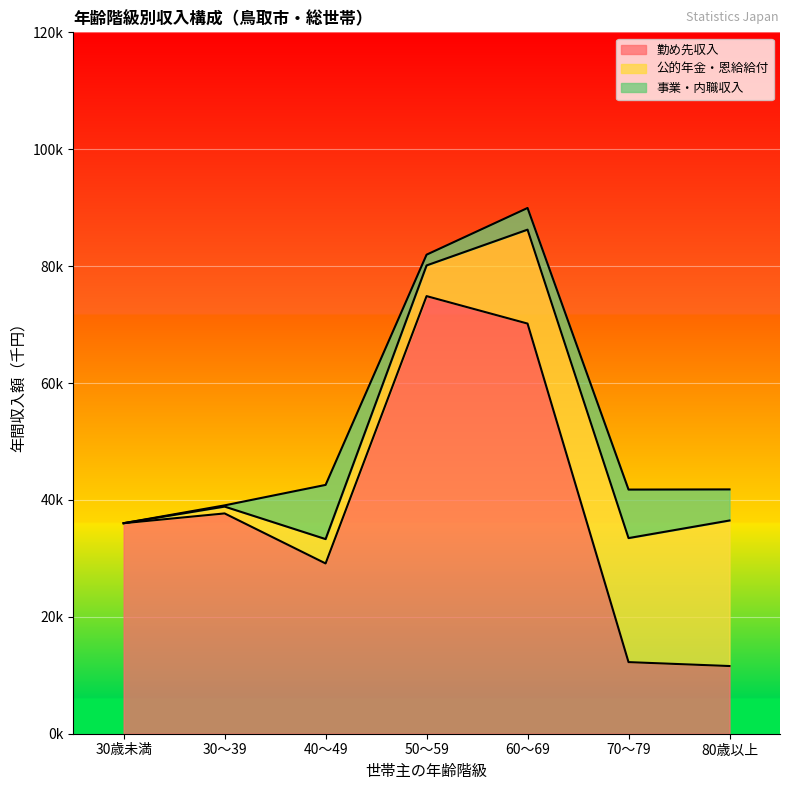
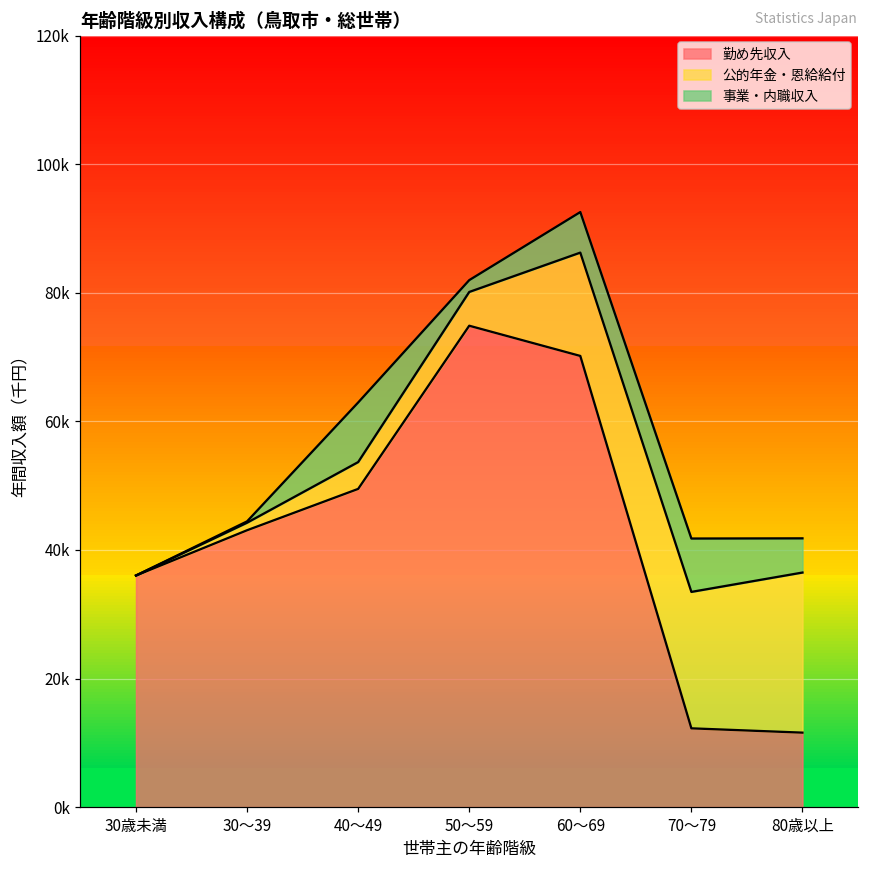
  {
    "勤め先収入": {
-     "30～39": 38000,
-     "40～49": 29000,
+     "30～39": 43000,
+     "40～49": 49000,
      "50～59": 75000,
      "60～69": 70000,
      "70～79": 12000,
      "80歳以上": 12000
    },
    "公的年金・恩給給付": {
      "40～49": 4000,
      "50～59": 5000,
      "60～69": 16000,
      "70～79": 21000,
      "80歳以上": 25000
    },
    "事業・内職収入": {
      "40～49": 9000,
      "50～59": 2000,
-     "60～69": 4000,
+     "60～69": 6000,
      "70～79": 8000,
      "80歳以上": 5000
    }
  }
